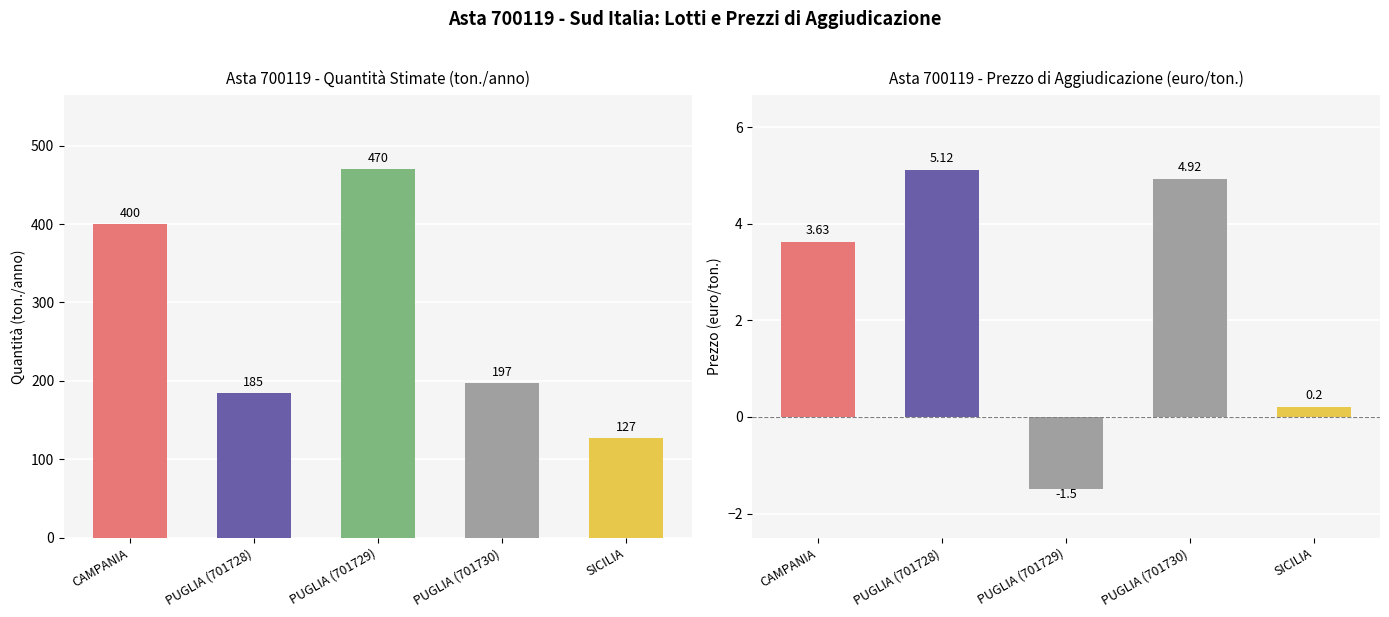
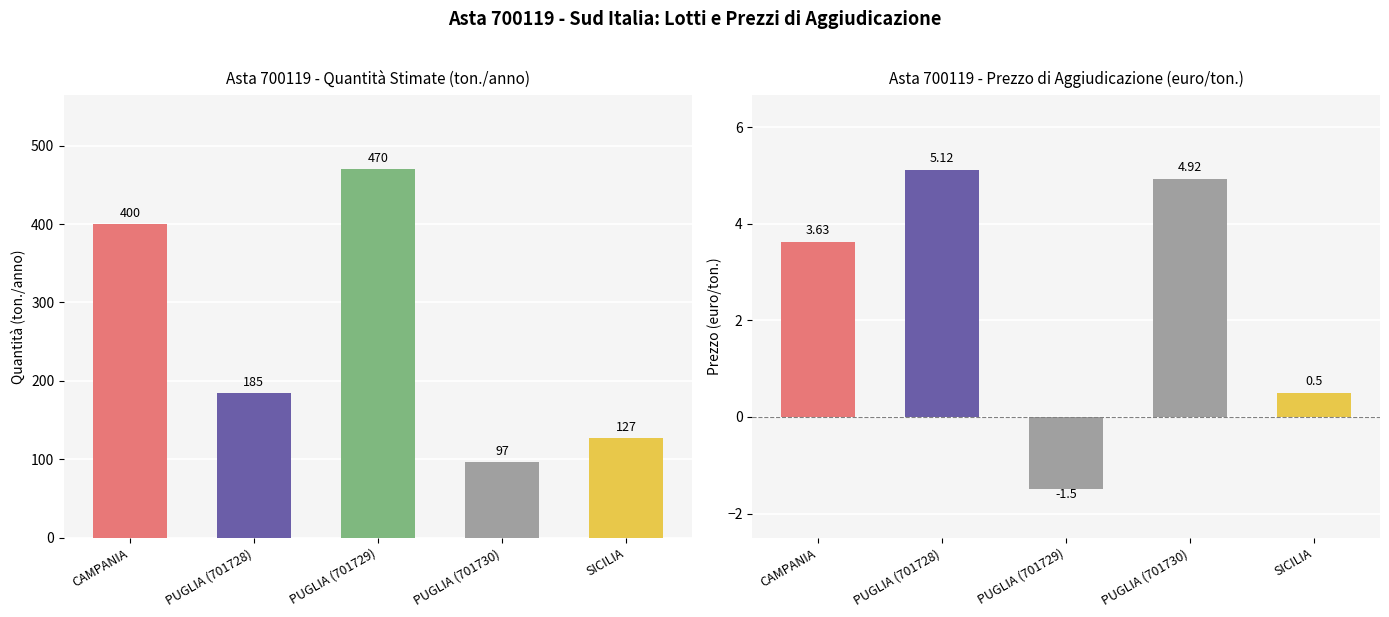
  {
    "Asta 700119 - Quantità Stimate (ton./anno)": {
      "CAMPANIA": 400,
      "PUGLIA (701728)": 185,
      "PUGLIA (701729)": 470,
-     "PUGLIA (701730)": 197,
+     "PUGLIA (701730)": 97,
      "SICILIA": 127
    },
    "Asta 700119 - Prezzo di Aggiudicazione (euro/ton.)": {
      "CAMPANIA": 3.63,
      "PUGLIA (701728)": 5.12,
      "PUGLIA (701729)": -1.5,
      "PUGLIA (701730)": 4.92,
-     "SICILIA": 0.2
+     "SICILIA": 0.5
    }
  }
